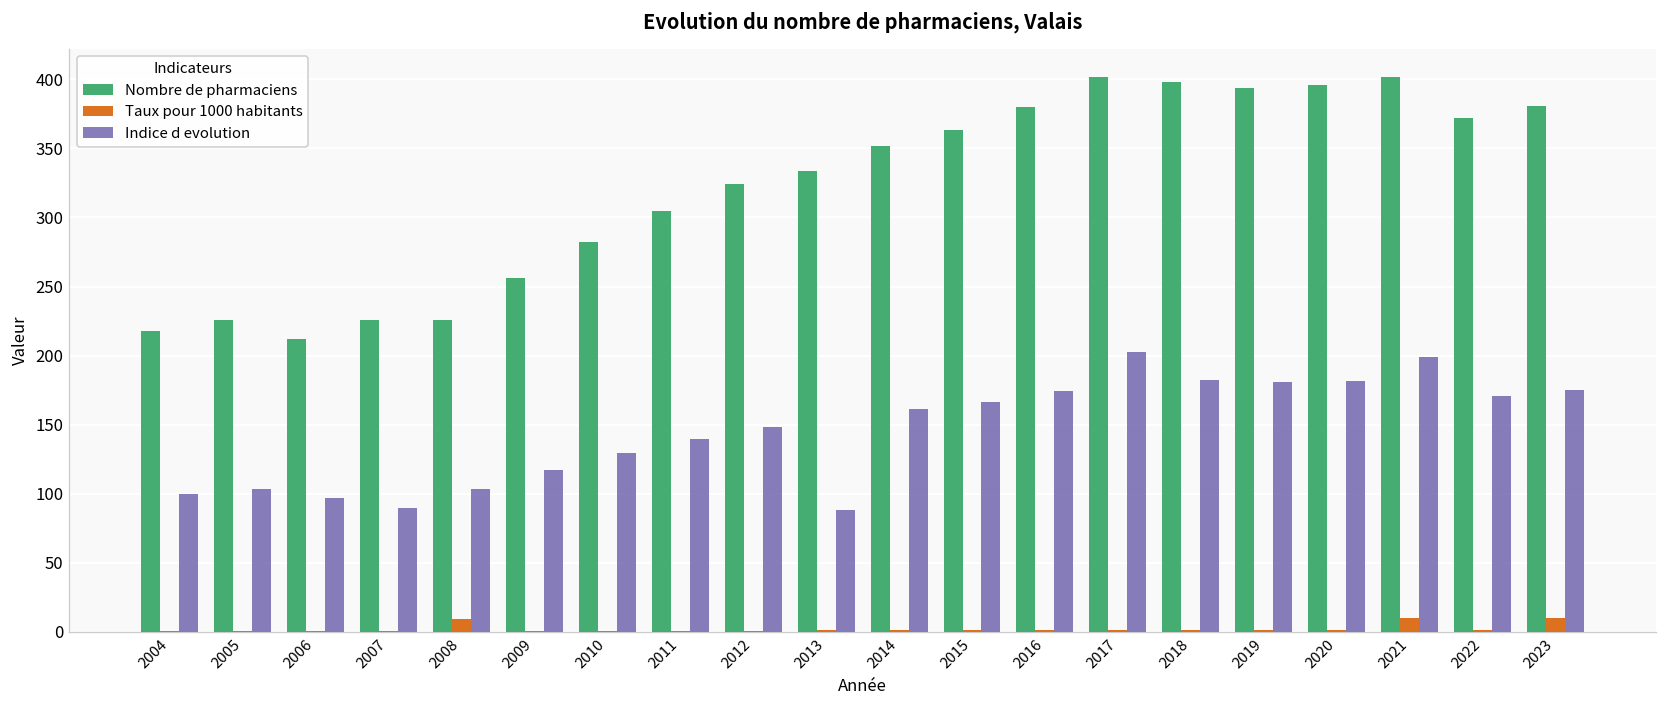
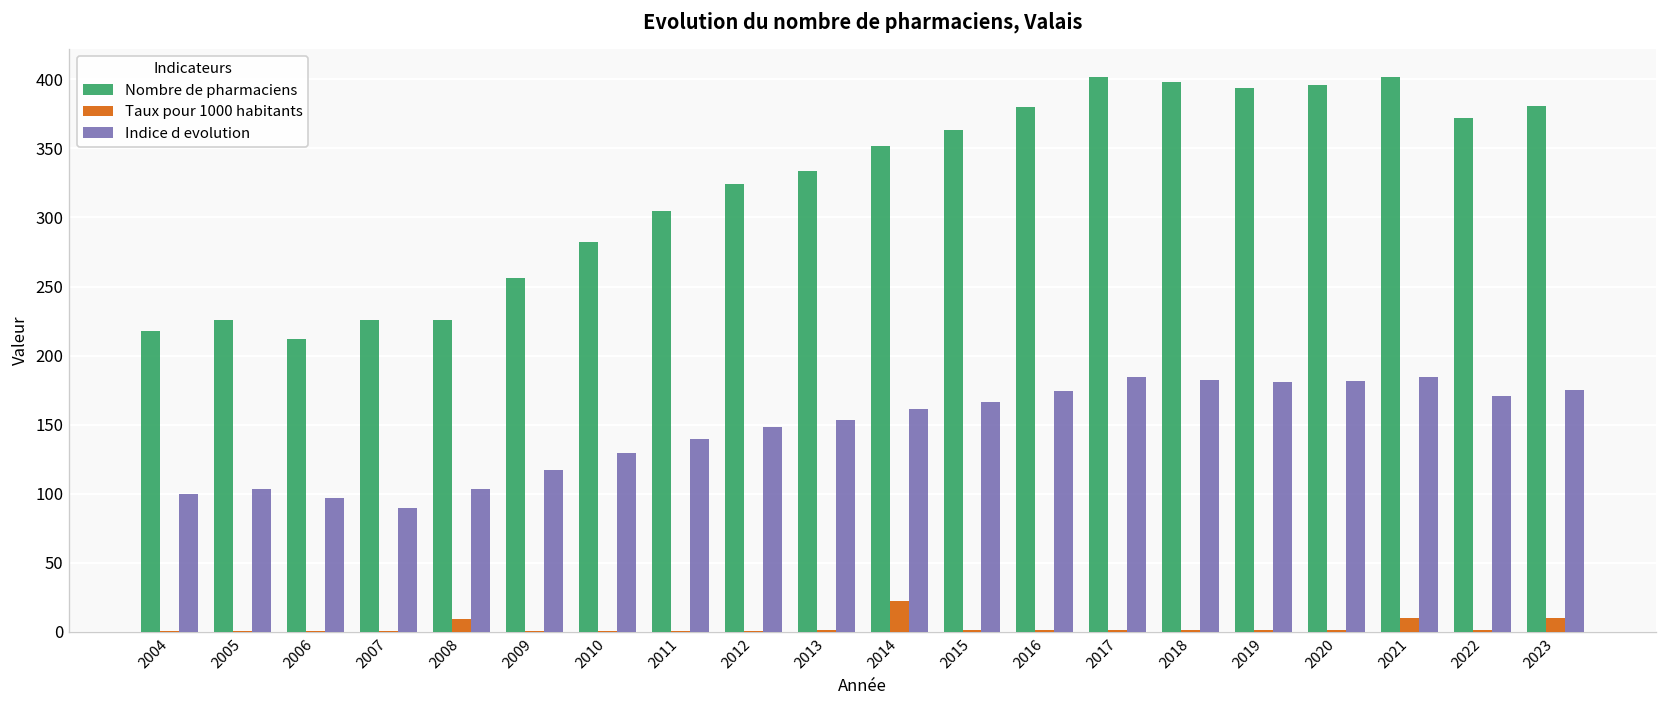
  {
    "Nombre de pharmaciens": {
      "2004": 218,
      "2005": 226,
      "2006": 212,
      "2007": 226,
      "2008": 226,
      "2009": 256,
      "2010": 282,
      "2011": 305,
      "2012": 324,
      "2013": 334,
      "2014": 352,
      "2015": 363,
      "2016": 380,
      "2017": 402,
      "2018": 398,
      "2019": 394,
      "2020": 396,
      "2021": 402,
      "2022": 372,
      "2023": 381
    },
    "Taux pour 1000 habitants": {
      "2008": 9,
-     "2014": 1,
+     "2014": 22,
      "2021": 10,
      "2023": 10
    },
    "Indice d evolution": {
      "2004": 100,
      "2005": 104,
      "2006": 97,
      "2007": 90,
      "2008": 104,
      "2009": 117,
      "2010": 129,
      "2011": 140,
      "2012": 149,
-     "2013": 88,
+     "2013": 153,
      "2014": 161,
      "2015": 167,
      "2016": 174,
-     "2017": 203,
+     "2017": 184,
      "2018": 183,
      "2019": 181,
      "2020": 182,
-     "2021": 199,
+     "2021": 184,
      "2022": 171,
      "2023": 175
    }
  }
